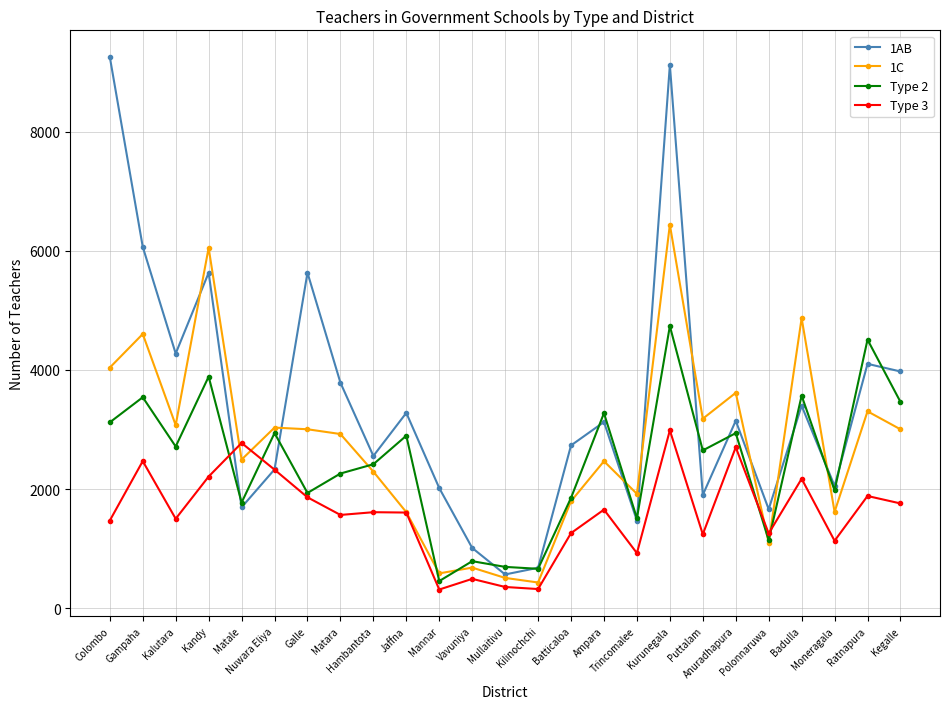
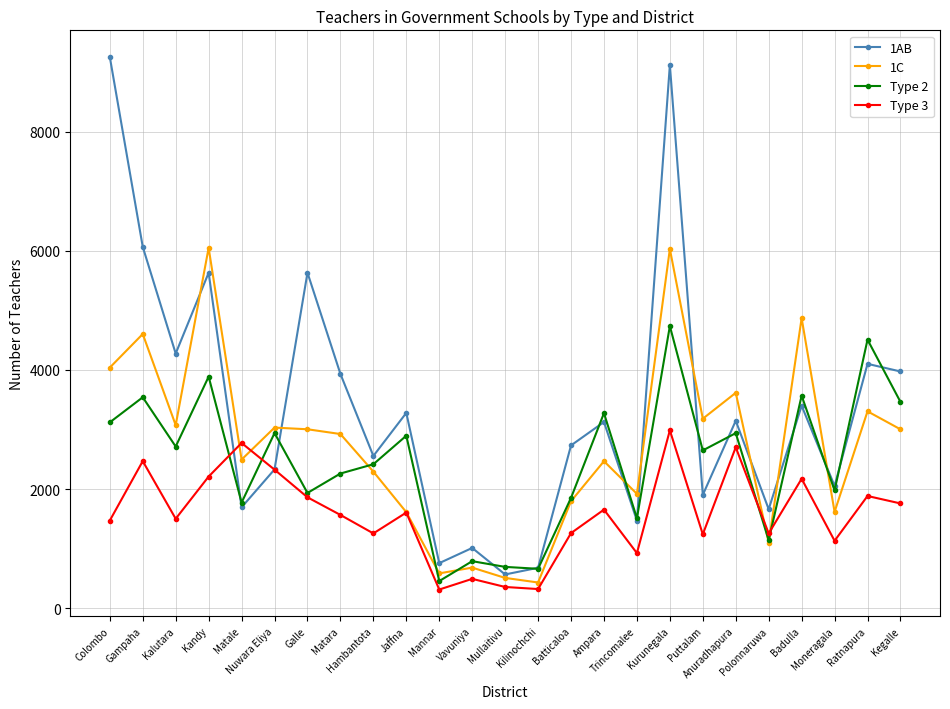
  {
    "1AB": {
      "Colombo": 9300,
      "Gampaha": 6100,
      "Kalutara": 4300,
      "Kandy": 5600,
      "Matale": 1700,
      "Galle": 5600,
-     "Matara": 3800,
+     "Matara": 3900,
      "Hambantota": 2600,
      "Jaffna": 3300,
-     "Mannar": 2000,
+     "Mannar": 800,
      "Vavuniya": 1000,
      "Mullaitivu": 600,
      "Batticaloa": 2700,
      "Ampara": 3100,
      "Kurunegala": 9100,
      "Puttalam": 1900,
      "Anuradhapura": 3100,
      "Polonnaruwa": 1700,
      "Badulla": 3400,
      "Moneragala": 2100,
      "Ratnapura": 4100,
      "Kegalle": 4000
    },
    "1C": {
      "Colombo": 4000,
      "Gampaha": 4600,
      "Kalutara": 3100,
      "Kandy": 6100,
      "Matale": 2500,
      "Nuwara Eliya": 3000,
      "Galle": 3000,
      "Matara": 2900,
      "Hambantota": 2300,
      "Mannar": 600,
      "Vavuniya": 700,
      "Mullaitivu": 500,
      "Kilinochchi": 400,
      "Batticaloa": 1800,
      "Ampara": 2500,
      "Trincomalee": 1900,
-     "Kurunegala": 6400,
+     "Kurunegala": 6000,
      "Puttalam": 3200,
      "Anuradhapura": 3600,
      "Badulla": 4900,
      "Moneragala": 1600,
      "Ratnapura": 3300,
      "Kegalle": 3000
    },
    "Type 2": {
      "Colombo": 3100,
      "Gampaha": 3500,
      "Kalutara": 2700,
      "Kandy": 3900,
      "Matale": 1800,
      "Nuwara Eliya": 2900,
      "Galle": 1900,
      "Matara": 2300,
      "Hambantota": 2400,
      "Jaffna": 2900,
      "Mannar": 500,
      "Vavuniya": 800,
      "Mullaitivu": 700,
      "Batticaloa": 1900,
      "Ampara": 3300,
      "Kurunegala": 4700,
      "Puttalam": 2700,
      "Anuradhapura": 2900,
      "Badulla": 3600,
      "Moneragala": 2000,
      "Ratnapura": 4500,
      "Kegalle": 3500
    },
    "Type 3": {
      "Colombo": 1500,
      "Gampaha": 2500,
      "Kalutara": 1500,
      "Kandy": 2200,
      "Matale": 2800,
      "Galle": 1900,
      "Matara": 1600,
-     "Hambantota": 1600,
+     "Hambantota": 1300,
      "Mannar": 300,
      "Vavuniya": 500,
      "Mullaitivu": 400,
      "Kilinochchi": 300,
      "Batticaloa": 1300,
      "Ampara": 1700,
      "Trincomalee": 900,
      "Kurunegala": 3000,
      "Puttalam": 1200,
      "Anuradhapura": 2700,
      "Polonnaruwa": 1300,
      "Badulla": 2200,
      "Moneragala": 1100,
      "Ratnapura": 1900,
      "Kegalle": 1800
    }
  }
